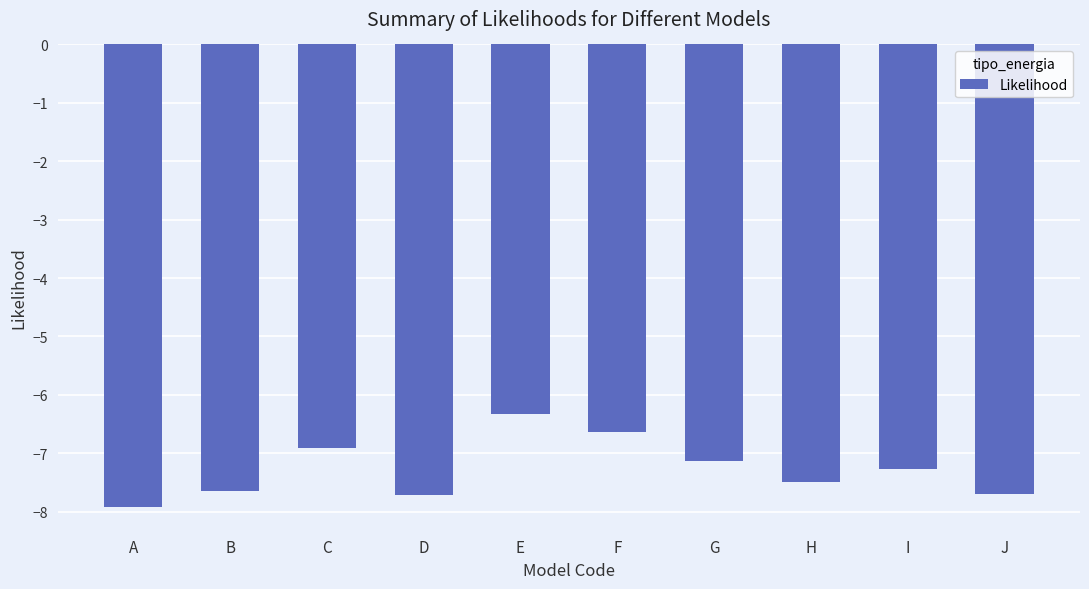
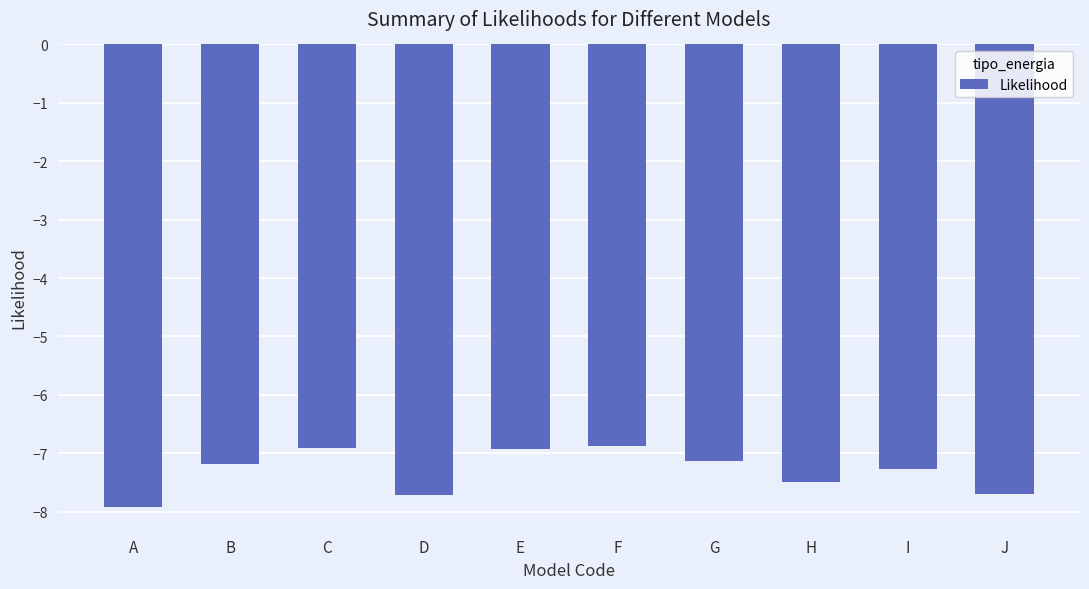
  {
    "A": -7.9,
-   "B": -7.6,
+   "B": -7.2,
    "C": -6.9,
    "D": -7.7,
-   "E": -6.3,
-   "F": -6.6,
+   "E": -6.9,
+   "F": -6.9,
    "G": -7.1,
    "H": -7.5,
    "I": -7.3,
    "J": -7.7
  }
